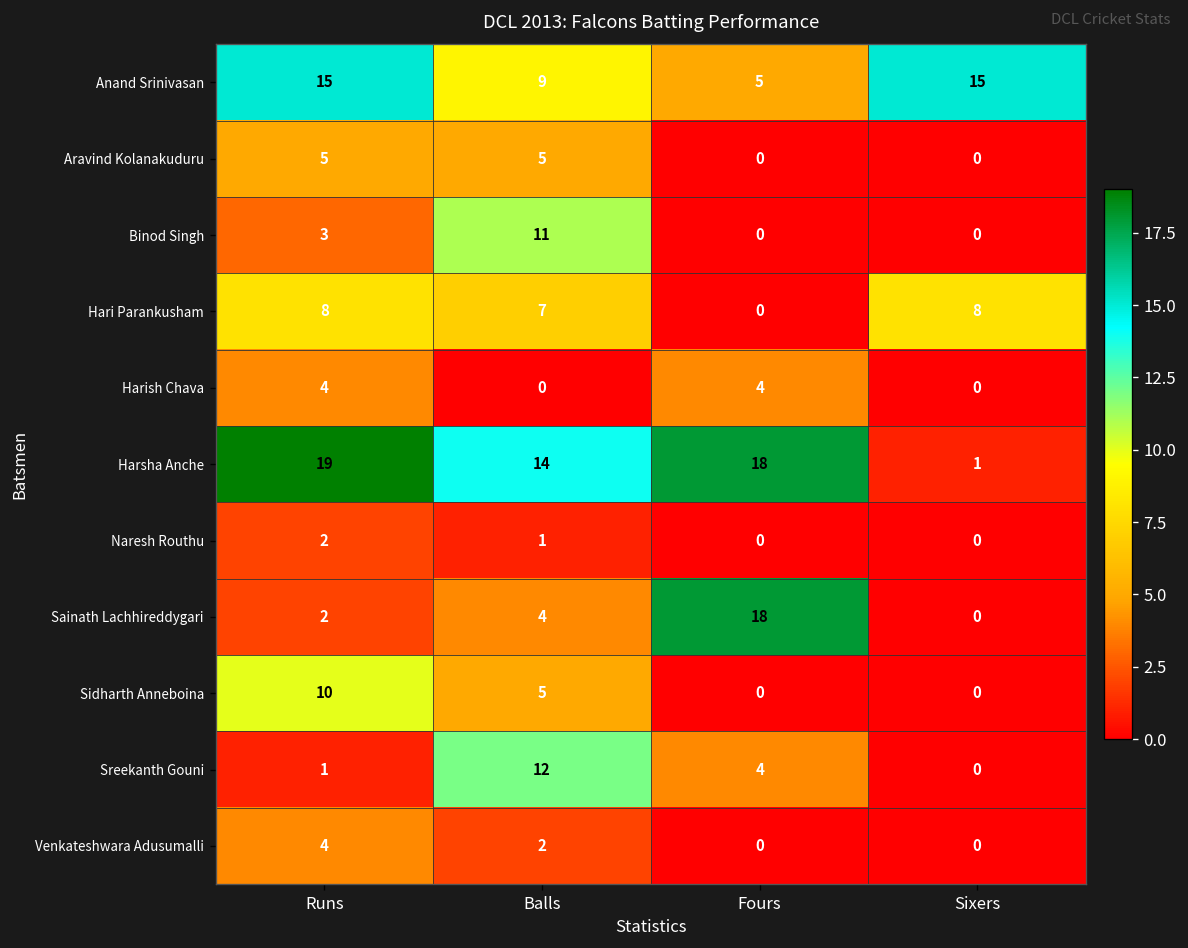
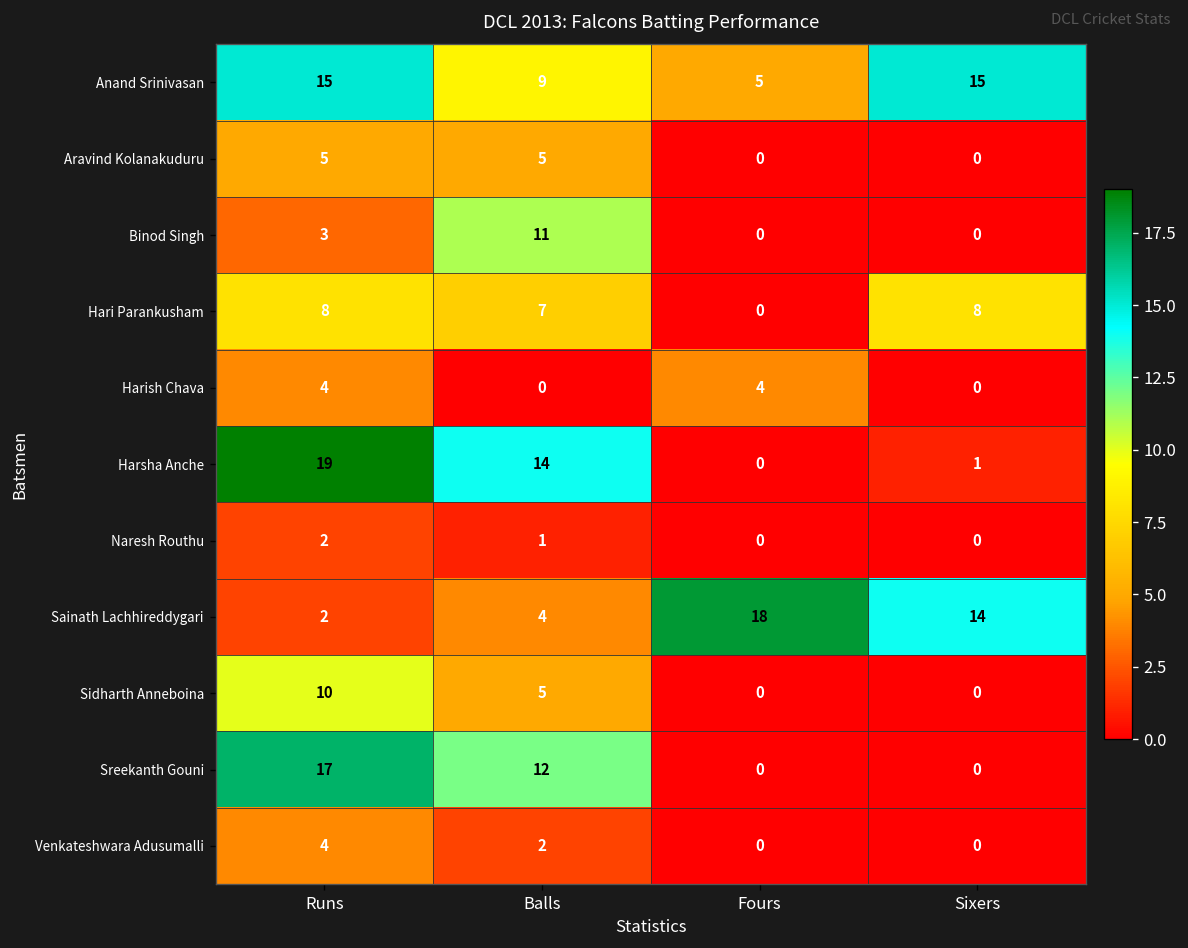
  {
    "Anand Srinivasan": {
      "Runs": 15,
      "Balls": 9,
      "Fours": 5,
      "Sixers": 15
    },
    "Aravind Kolanakuduru": {
      "Runs": 5,
      "Balls": 5,
      "Fours": 0,
      "Sixers": 0
    },
    "Binod Singh": {
      "Runs": 3,
      "Balls": 11,
      "Fours": 0,
      "Sixers": 0
    },
    "Hari Parankusham": {
      "Runs": 8,
      "Balls": 7,
      "Fours": 0,
      "Sixers": 8
    },
    "Harish Chava": {
      "Runs": 4,
      "Balls": 0,
      "Fours": 4,
      "Sixers": 0
    },
    "Harsha Anche": {
      "Runs": 19,
      "Balls": 14,
-     "Fours": 18,
+     "Fours": 0,
      "Sixers": 1
    },
    "Naresh Routhu": {
      "Runs": 2,
      "Balls": 1,
      "Fours": 0,
      "Sixers": 0
    },
    "Sainath Lachhireddygari": {
      "Runs": 2,
      "Balls": 4,
      "Fours": 18,
-     "Sixers": 0
+     "Sixers": 14
    },
    "Sidharth Anneboina": {
      "Runs": 10,
      "Balls": 5,
      "Fours": 0,
      "Sixers": 0
    },
    "Sreekanth Gouni": {
-     "Runs": 1,
+     "Runs": 17,
      "Balls": 12,
-     "Fours": 4,
+     "Fours": 0,
      "Sixers": 0
    },
    "Venkateshwara Adusumalli": {
      "Runs": 4,
      "Balls": 2,
      "Fours": 0,
      "Sixers": 0
    }
  }
